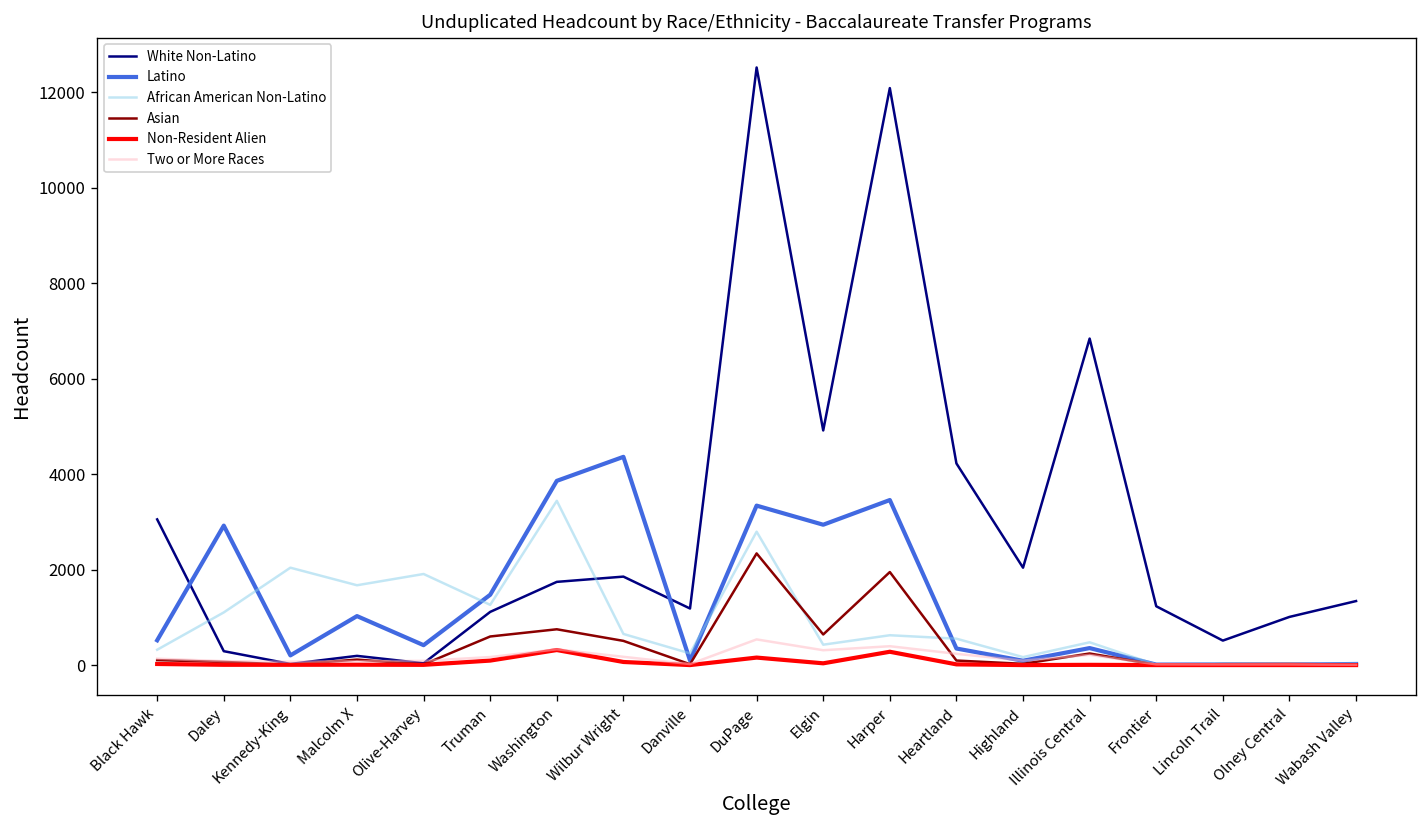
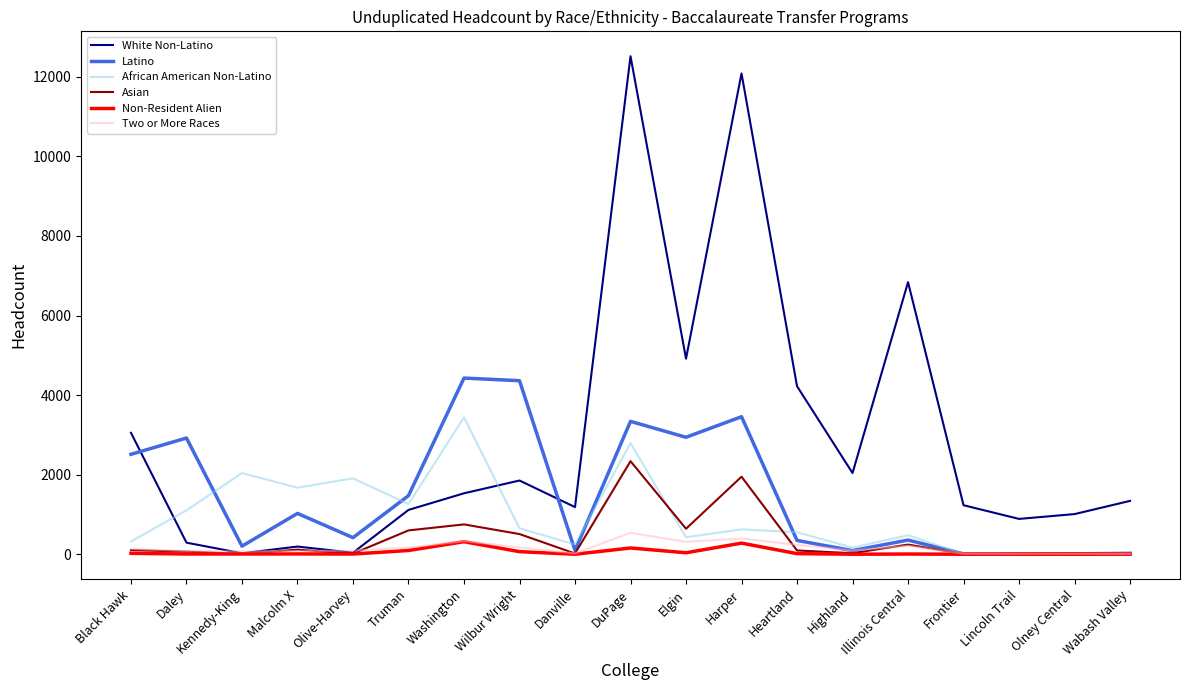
  {
    "White Non-Latino": {
      "Black Hawk": 3100,
      "Daley": 300,
      "Malcolm X": 200,
      "Truman": 1100,
-     "Washington": 1700,
+     "Washington": 1500,
      "Wilbur Wright": 1900,
      "Danville": 1200,
      "DuPage": 12500,
      "Elgin": 4900,
      "Harper": 12100,
      "Heartland": 4200,
      "Highland": 2000,
      "Illinois Central": 6800,
      "Frontier": 1200,
-     "Lincoln Trail": 500,
+     "Lincoln Trail": 900,
      "Olney Central": 1000,
      "Wabash Valley": 1300
    },
    "Latino": {
-     "Black Hawk": 500,
+     "Black Hawk": 2500,
      "Daley": 2900,
      "Kennedy-King": 200,
      "Malcolm X": 1000,
      "Olive-Harvey": 400,
      "Truman": 1500,
-     "Washington": 3900,
+     "Washington": 4400,
      "Wilbur Wright": 4400,
      "Danville": 100,
      "DuPage": 3300,
      "Elgin": 2900,
      "Harper": 3500,
      "Heartland": 300,
      "Illinois Central": 400
    },
    "African American Non-Latino": {
      "Black Hawk": 300,
      "Daley": 1100,
      "Kennedy-King": 2000,
      "Malcolm X": 1700,
      "Olive-Harvey": 1900,
      "Truman": 1300,
      "Washington": 3400,
      "Wilbur Wright": 700,
      "Danville": 200,
      "DuPage": 2800,
      "Elgin": 400,
      "Harper": 600,
      "Heartland": 600,
      "Highland": 200,
      "Illinois Central": 500
    },
    "Asian": {
      "Truman": 600,
      "Washington": 800,
      "Wilbur Wright": 500,
      "DuPage": 2300,
      "Elgin": 600,
      "Harper": 1900,
      "Heartland": 100
    },
    "Non-Resident Alien": {
      "Black Hawk": 0,
      "Malcolm X": 0,
      "Truman": 100,
      "Wilbur Wright": 100,
      "DuPage": 200,
      "Elgin": 0,
      "Harper": 300,
      "Heartland": 0,
      "Illinois Central": 0
    },
    "Two or More Races": {
      "Truman": 200,
      "Wilbur Wright": 200,
      "DuPage": 500,
      "Elgin": 300,
      "Harper": 400,
      "Heartland": 200
    }
  }
